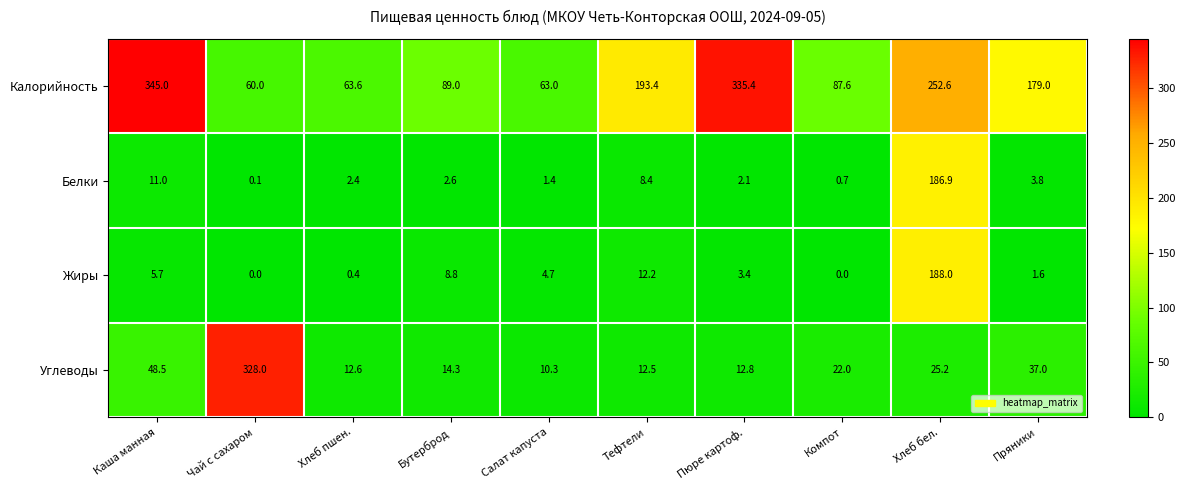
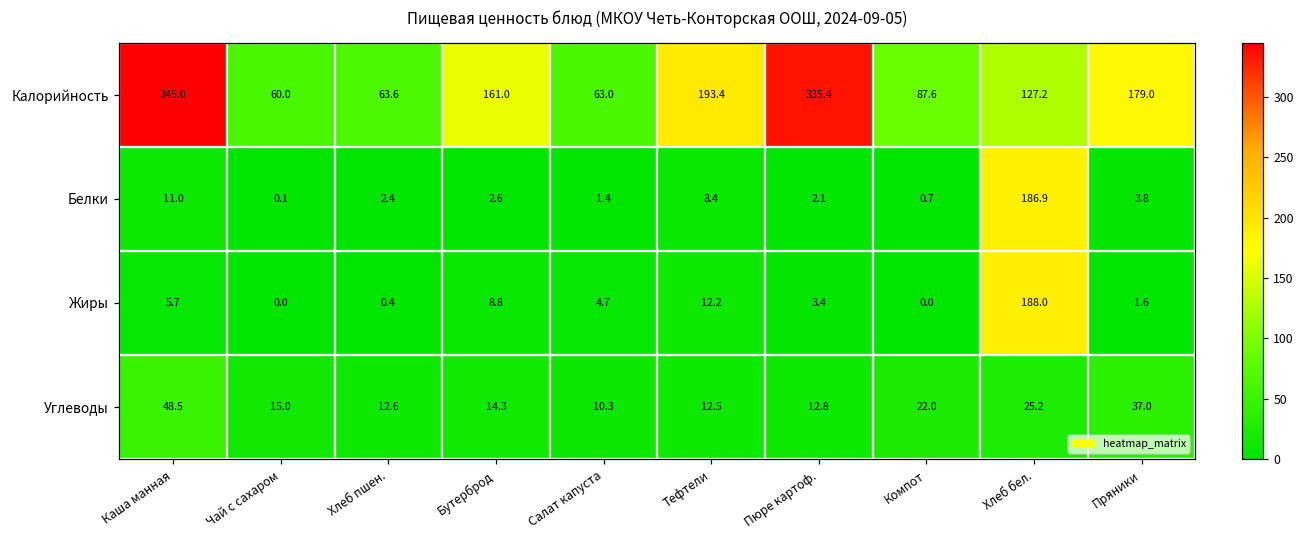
  {
    "Калорийность": {
      "Каша манная": 345.0,
      "Чай с сахаром": 60.0,
      "Хлеб пшен.": 63.6,
-     "Бутерброд": 89.0,
+     "Бутерброд": 161.0,
      "Салат капуста": 63.0,
      "Тефтели": 193.4,
      "Пюре картоф.": 335.4,
      "Компот": 87.6,
-     "Хлеб бел.": 252.6,
+     "Хлеб бел.": 127.2,
      "Пряники": 179.0
    },
    "Белки": {
      "Каша манная": 11.0,
      "Чай с сахаром": 0.1,
      "Хлеб пшен.": 2.4,
      "Бутерброд": 2.6,
      "Салат капуста": 1.4,
      "Тефтели": 8.4,
      "Пюре картоф.": 2.1,
      "Компот": 0.7,
      "Хлеб бел.": 186.9,
      "Пряники": 3.8
    },
    "Жиры": {
      "Каша манная": 5.7,
      "Чай с сахаром": 0.0,
      "Хлеб пшен.": 0.4,
      "Бутерброд": 8.8,
      "Салат капуста": 4.7,
      "Тефтели": 12.2,
      "Пюре картоф.": 3.4,
      "Компот": 0.0,
      "Хлеб бел.": 188.0,
      "Пряники": 1.6
    },
    "Углеводы": {
      "Каша манная": 48.5,
-     "Чай с сахаром": 328.0,
+     "Чай с сахаром": 15.0,
      "Хлеб пшен.": 12.6,
      "Бутерброд": 14.3,
      "Салат капуста": 10.3,
      "Тефтели": 12.5,
      "Пюре картоф.": 12.8,
      "Компот": 22.0,
      "Хлеб бел.": 25.2,
      "Пряники": 37.0
    }
  }
